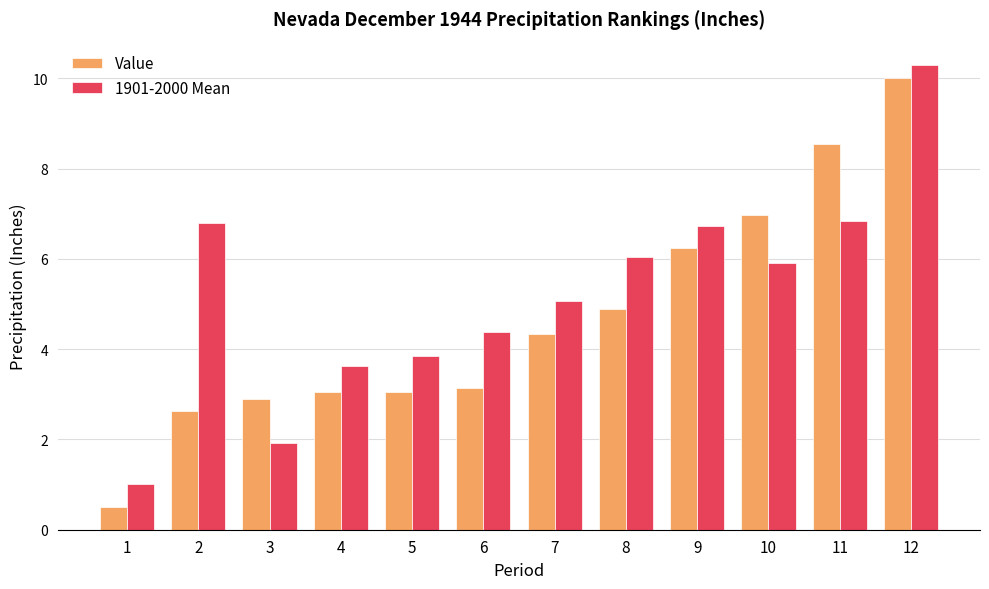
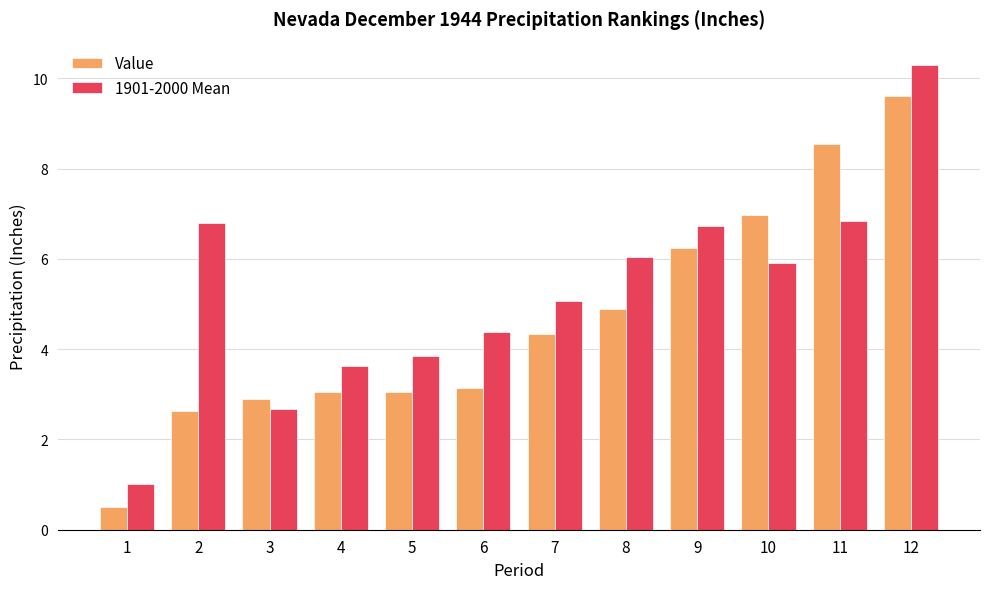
  {
    "Value": {
      "1": 0.5,
      "2": 2.6,
      "3": 2.9,
      "4": 3.1,
      "5": 3.1,
      "6": 3.2,
      "7": 4.3,
      "8": 4.9,
      "9": 6.2,
      "10": 7.0,
      "11": 8.6,
-     "12": 10.0
+     "12": 9.6
    },
    "1901-2000 Mean": {
      "1": 1.0,
      "2": 6.8,
-     "3": 1.9,
+     "3": 2.7,
      "4": 3.6,
      "5": 3.8,
      "6": 4.4,
      "7": 5.1,
      "8": 6.1,
      "9": 6.7,
      "10": 5.9,
      "11": 6.9,
      "12": 10.3
    }
  }
